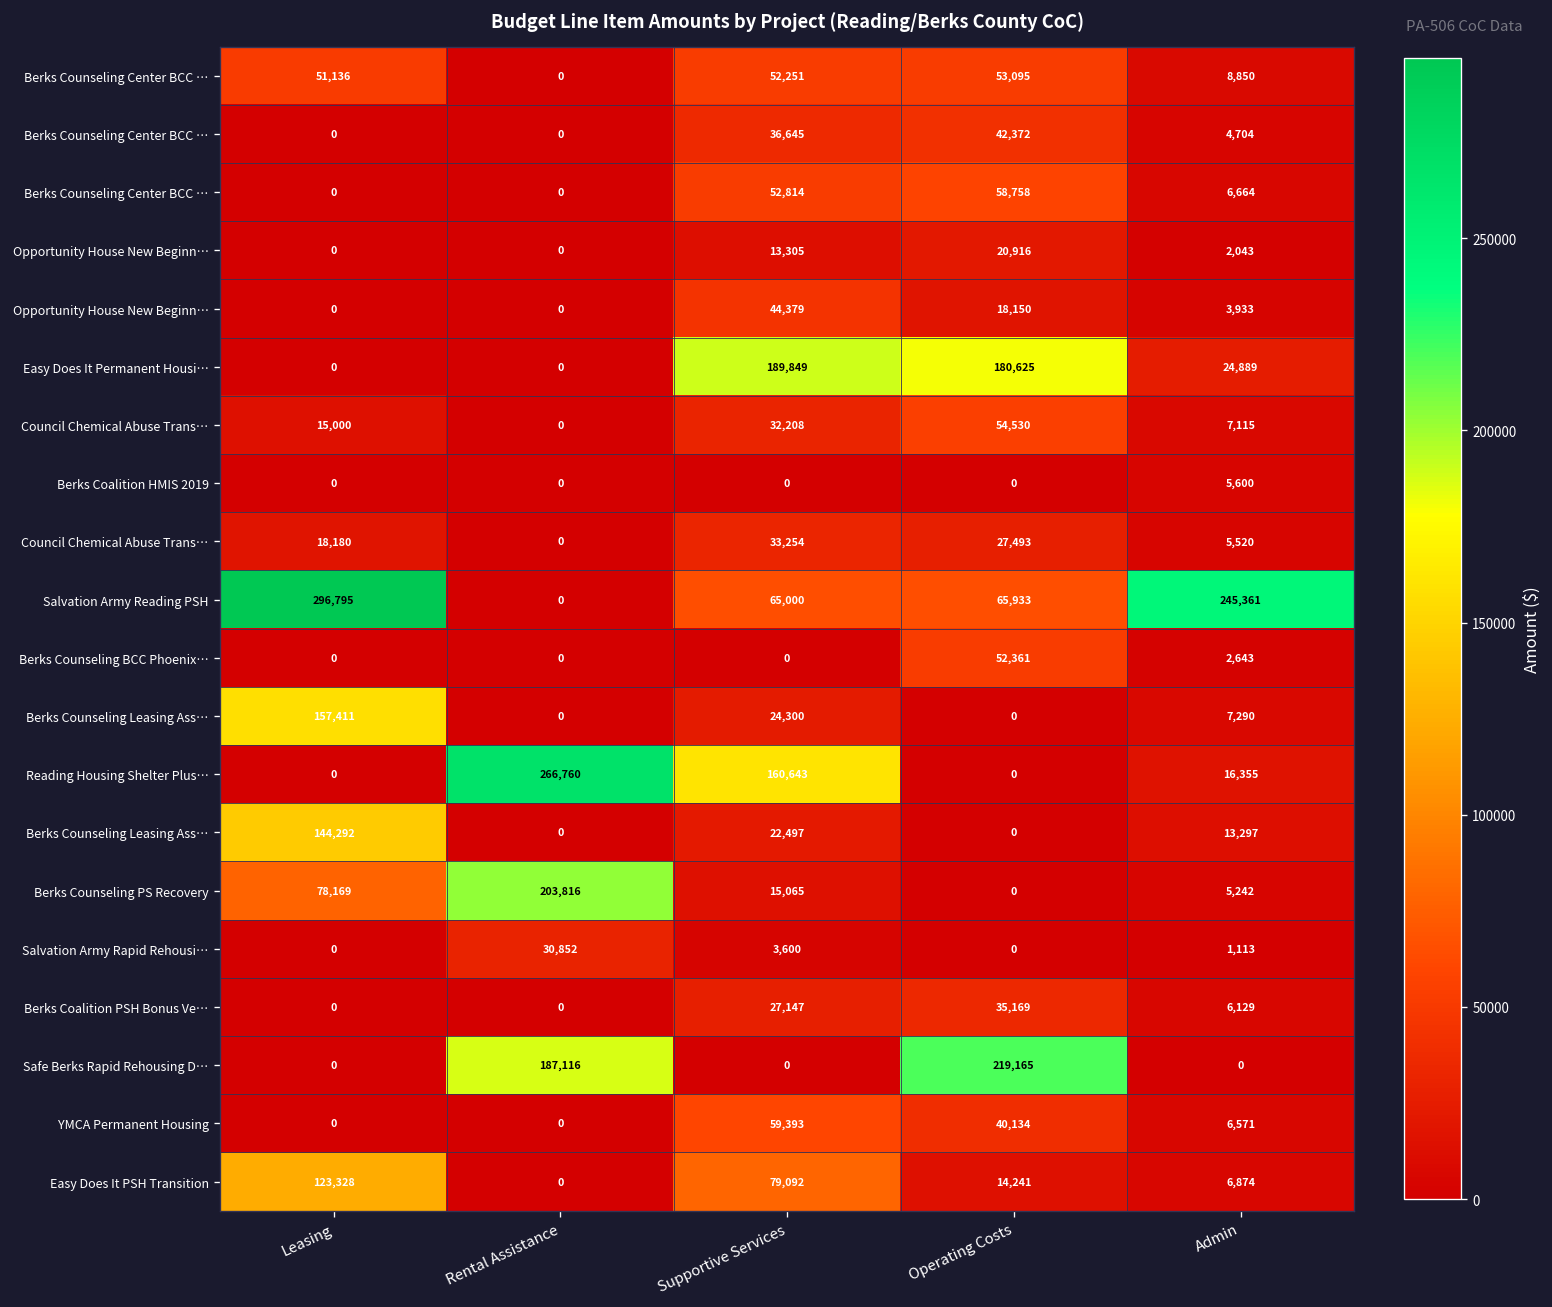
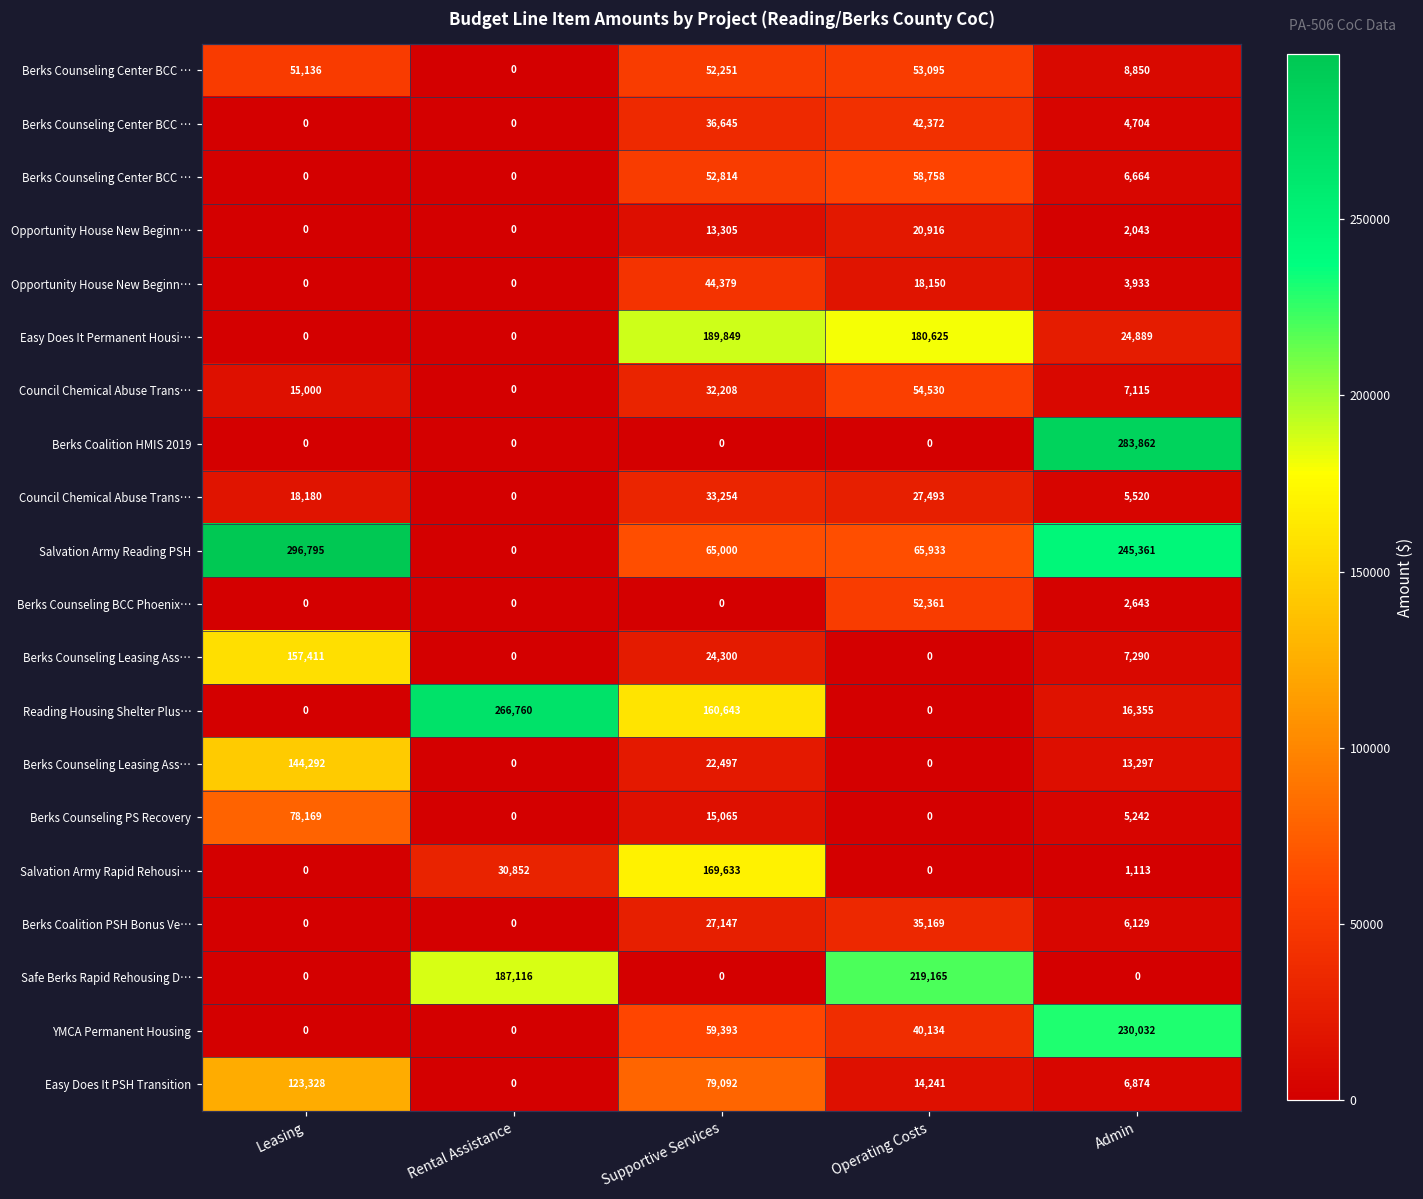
  {
    "Easy Does It Permanent Housi…": {
      "Leasing": "0",
      "Rental Assistance": "0",
      "Supportive Services": "189,849",
      "Operating Costs": "180,625",
      "Admin": "24,889"
    },
    "Berks Coalition HMIS 2019": {
      "Leasing": "0",
      "Rental Assistance": "0",
      "Supportive Services": "0",
      "Operating Costs": "0",
-     "Admin": "5,600"
+     "Admin": "283,862"
    },
    "Salvation Army Reading PSH": {
      "Leasing": "296,795",
      "Rental Assistance": "0",
      "Supportive Services": "65,000",
      "Operating Costs": "65,933",
      "Admin": "245,361"
    },
    "Berks Counseling BCC Phoenix…": {
      "Leasing": "0",
      "Rental Assistance": "0",
      "Supportive Services": "0",
      "Operating Costs": "52,361",
      "Admin": "2,643"
    },
    "Reading Housing Shelter Plus…": {
      "Leasing": "0",
      "Rental Assistance": "266,760",
      "Supportive Services": "160,643",
      "Operating Costs": "0",
      "Admin": "16,355"
    },
    "Berks Counseling PS Recovery": {
      "Leasing": "78,169",
-     "Rental Assistance": "203,816",
+     "Rental Assistance": "0",
      "Supportive Services": "15,065",
      "Operating Costs": "0",
      "Admin": "5,242"
    },
    "Salvation Army Rapid Rehousi…": {
      "Leasing": "0",
      "Rental Assistance": "30,852",
-     "Supportive Services": "3,600",
+     "Supportive Services": "169,633",
      "Operating Costs": "0",
      "Admin": "1,113"
    },
    "Berks Coalition PSH Bonus Ve…": {
      "Leasing": "0",
      "Rental Assistance": "0",
      "Supportive Services": "27,147",
      "Operating Costs": "35,169",
      "Admin": "6,129"
    },
    "Safe Berks Rapid Rehousing D…": {
      "Leasing": "0",
      "Rental Assistance": "187,116",
      "Supportive Services": "0",
      "Operating Costs": "219,165",
      "Admin": "0"
    },
    "YMCA Permanent Housing": {
      "Leasing": "0",
      "Rental Assistance": "0",
      "Supportive Services": "59,393",
      "Operating Costs": "40,134",
-     "Admin": "6,571"
+     "Admin": "230,032"
    },
    "Easy Does It PSH Transition": {
      "Leasing": "123,328",
      "Rental Assistance": "0",
      "Supportive Services": "79,092",
      "Operating Costs": "14,241",
      "Admin": "6,874"
    }
  }
